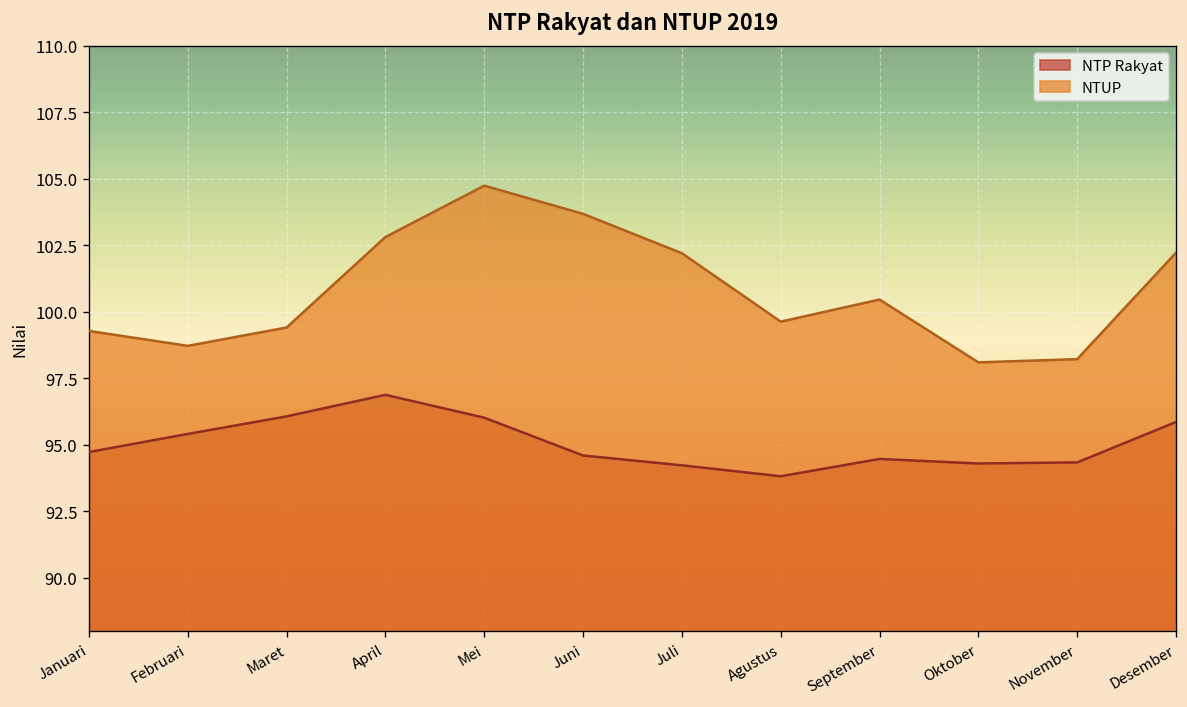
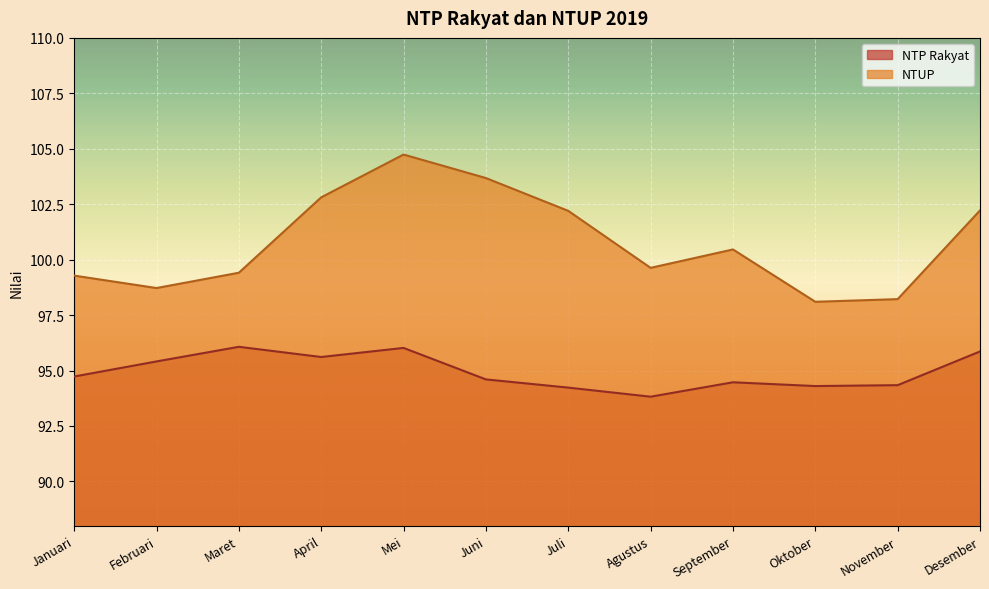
  {
    "NTP Rakyat": {
      "Januari": 94.7,
      "Februari": 95.4,
      "Maret": 96.1,
-     "April": 96.9,
+     "April": 95.6,
      "Mei": 96.0,
      "Juni": 94.6,
      "Juli": 94.2,
      "Agustus": 93.8,
      "September": 94.5,
      "Oktober": 94.3,
      "November": 94.3,
      "Desember": 95.9
    },
    "NTUP": {
      "Januari": 99.3,
      "Februari": 98.7,
      "Maret": 99.4,
      "April": 102.8,
      "Mei": 104.7,
      "Juni": 103.7,
      "Juli": 102.2,
      "Agustus": 99.6,
      "September": 100.5,
      "Oktober": 98.1,
      "November": 98.2,
      "Desember": 102.2
    }
  }
